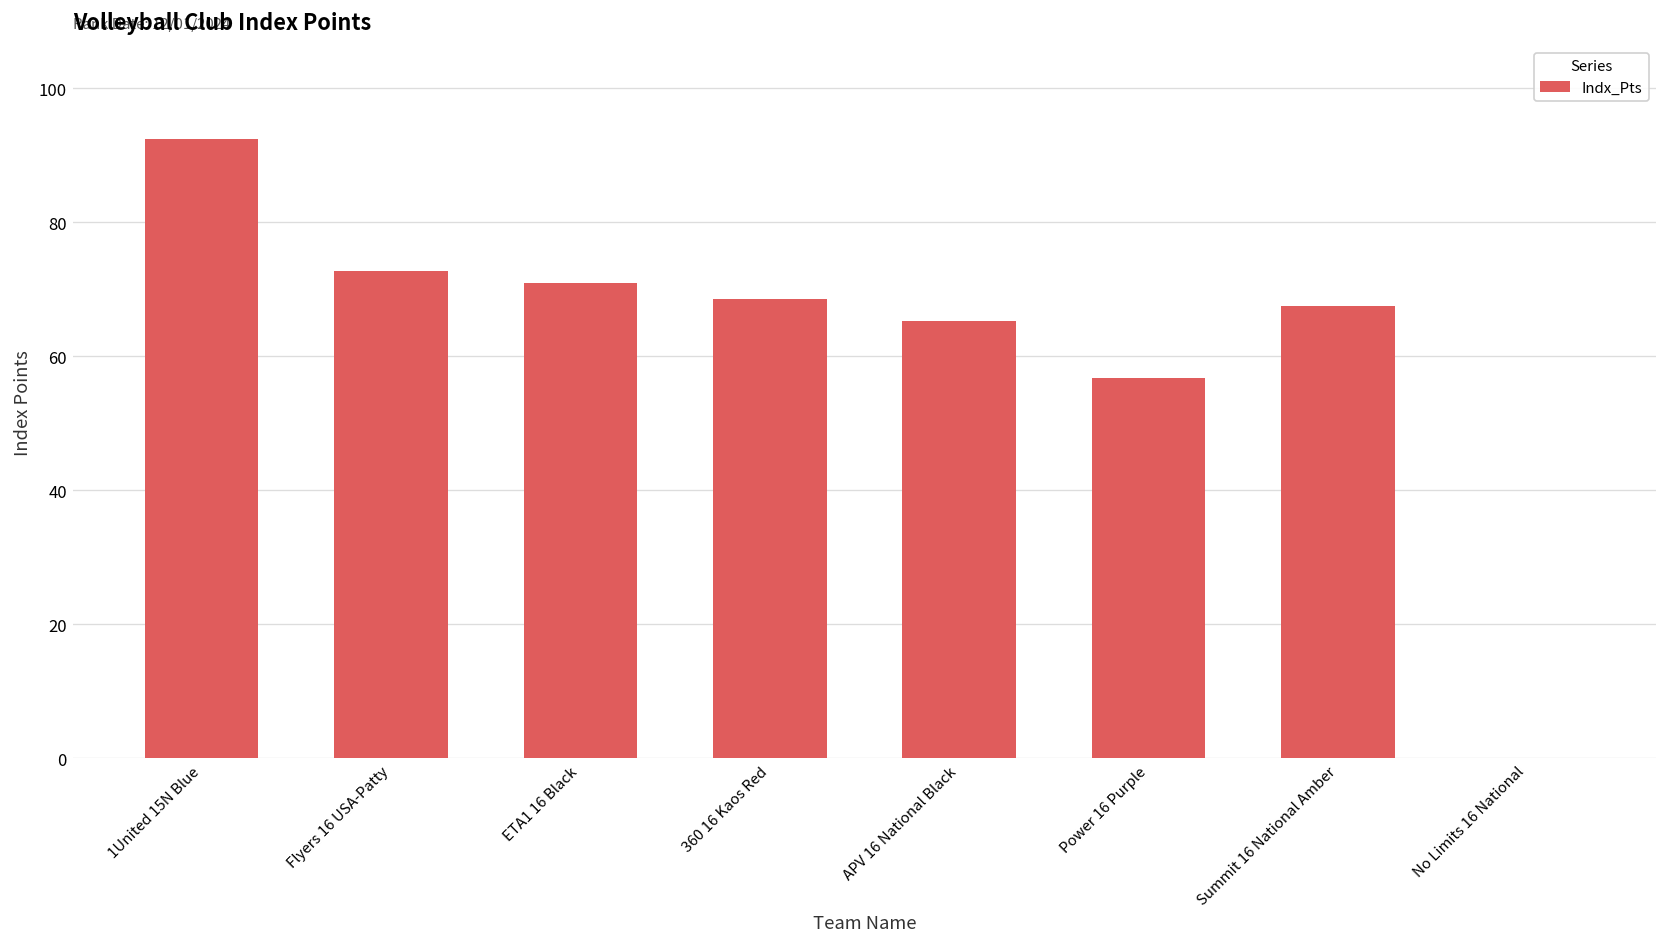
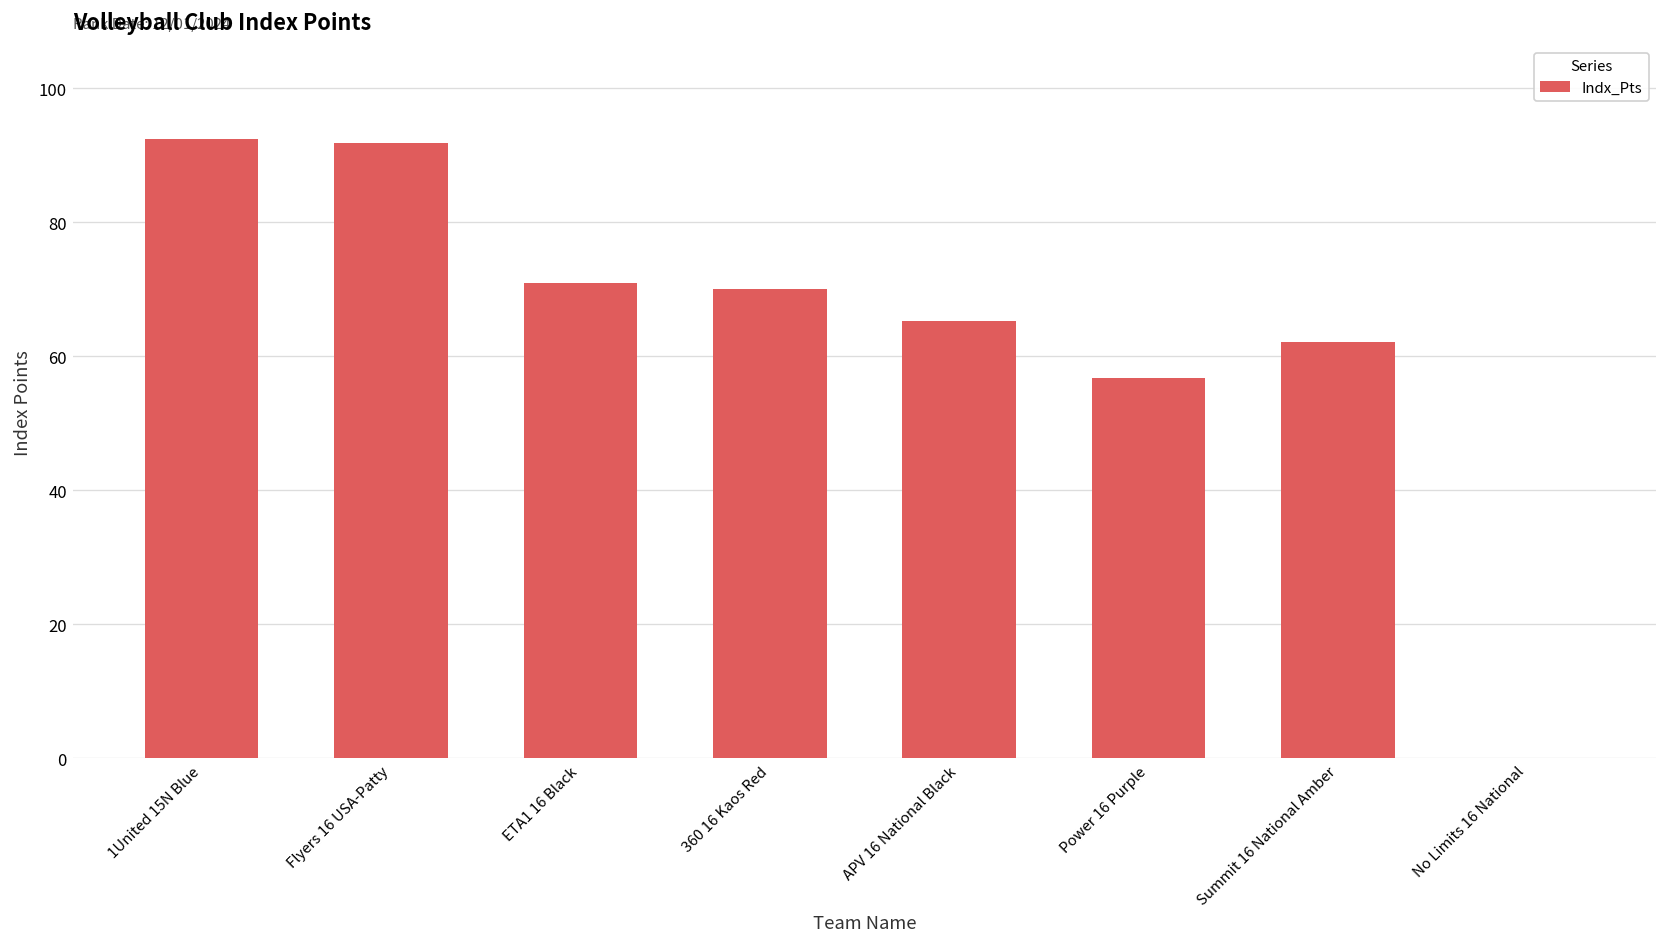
  {
    "1United 15N Blue": 93,
-   "Flyers 16 USA-Patty": 73,
+   "Flyers 16 USA-Patty": 92,
    "ETA1 16 Black": 71,
-   "360 16 Kaos Red": 69,
+   "360 16 Kaos Red": 70,
    "APV 16 National Black": 65,
    "Power 16 Purple": 57,
-   "Summit 16 National Amber": 67,
+   "Summit 16 National Amber": 62,
    "No Limits 16 National": 0
  }
